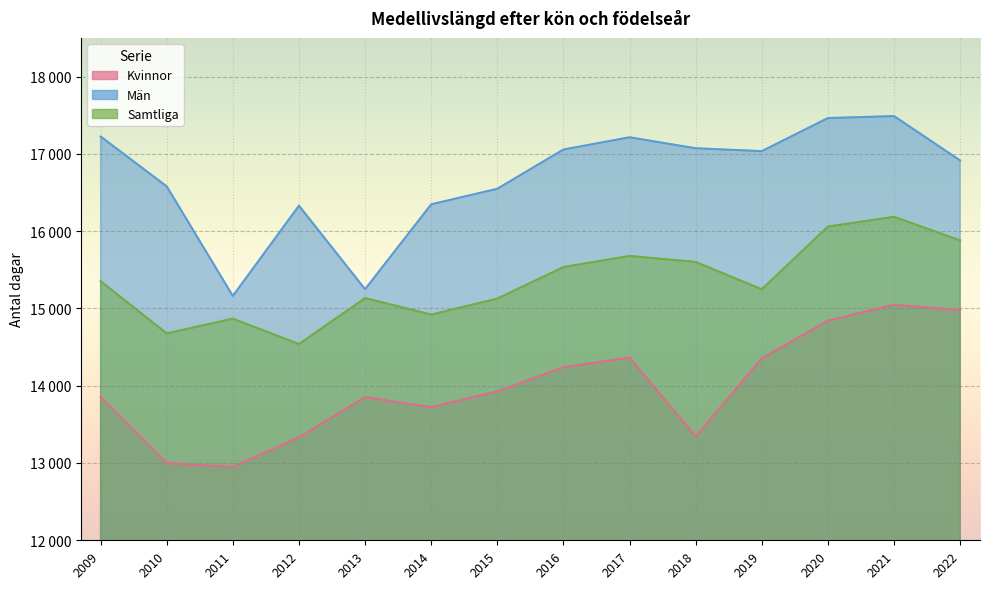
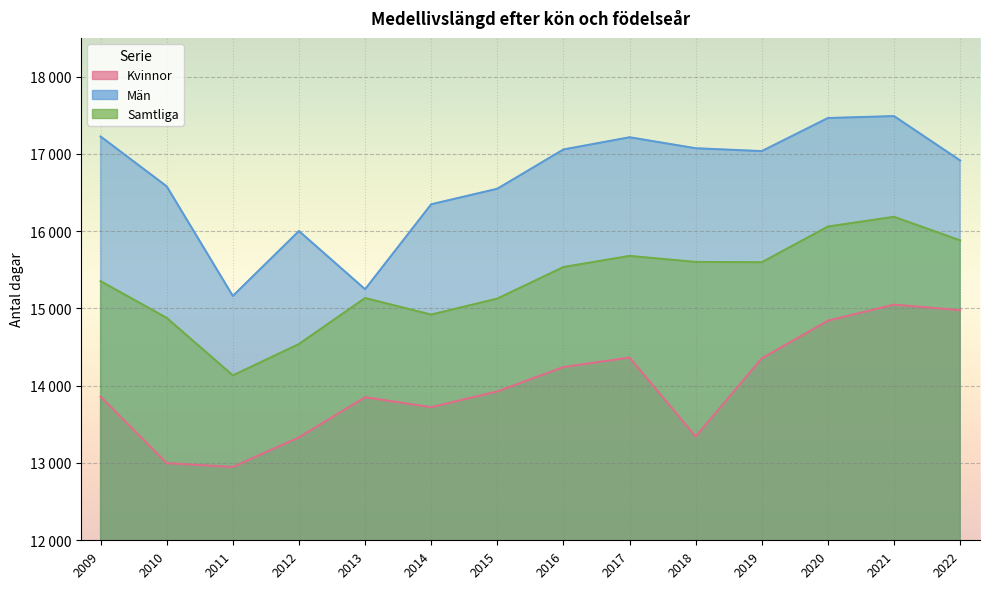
  {
    "Kvinnor": {
      "2009": 13900,
      "2010": 13000,
      "2011": 12900,
      "2012": 13300,
      "2013": 13900,
      "2014": 13700,
      "2015": 13900,
      "2016": 14200,
      "2017": 14400,
      "2018": 13300,
      "2019": 14400,
      "2020": 14800,
      "2021": 15000,
      "2022": 15000
    },
    "Män": {
      "2009": 17200,
      "2010": 16600,
      "2011": 15200,
-     "2012": 16300,
+     "2012": 16000,
      "2013": 15200,
      "2014": 16300,
      "2015": 16500,
      "2016": 17100,
      "2017": 17200,
      "2018": 17100,
      "2019": 17000,
      "2020": 17500,
      "2021": 17500,
      "2022": 16900
    },
    "Samtliga": {
      "2009": 15400,
-     "2010": 14700,
-     "2011": 14900,
+     "2010": 14900,
+     "2011": 14100,
      "2012": 14500,
      "2013": 15100,
      "2014": 14900,
      "2015": 15100,
      "2016": 15500,
      "2017": 15700,
      "2018": 15600,
-     "2019": 15200,
+     "2019": 15600,
      "2020": 16100,
      "2021": 16200,
      "2022": 15900
    }
  }
